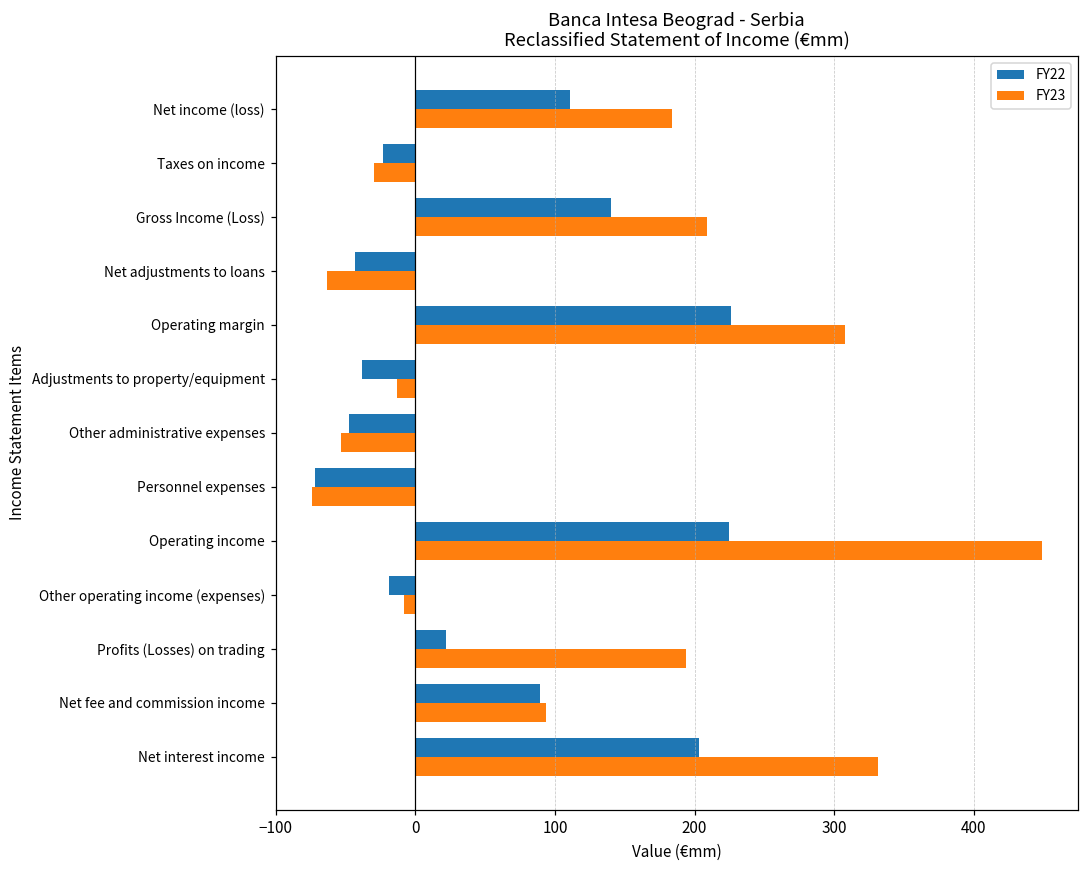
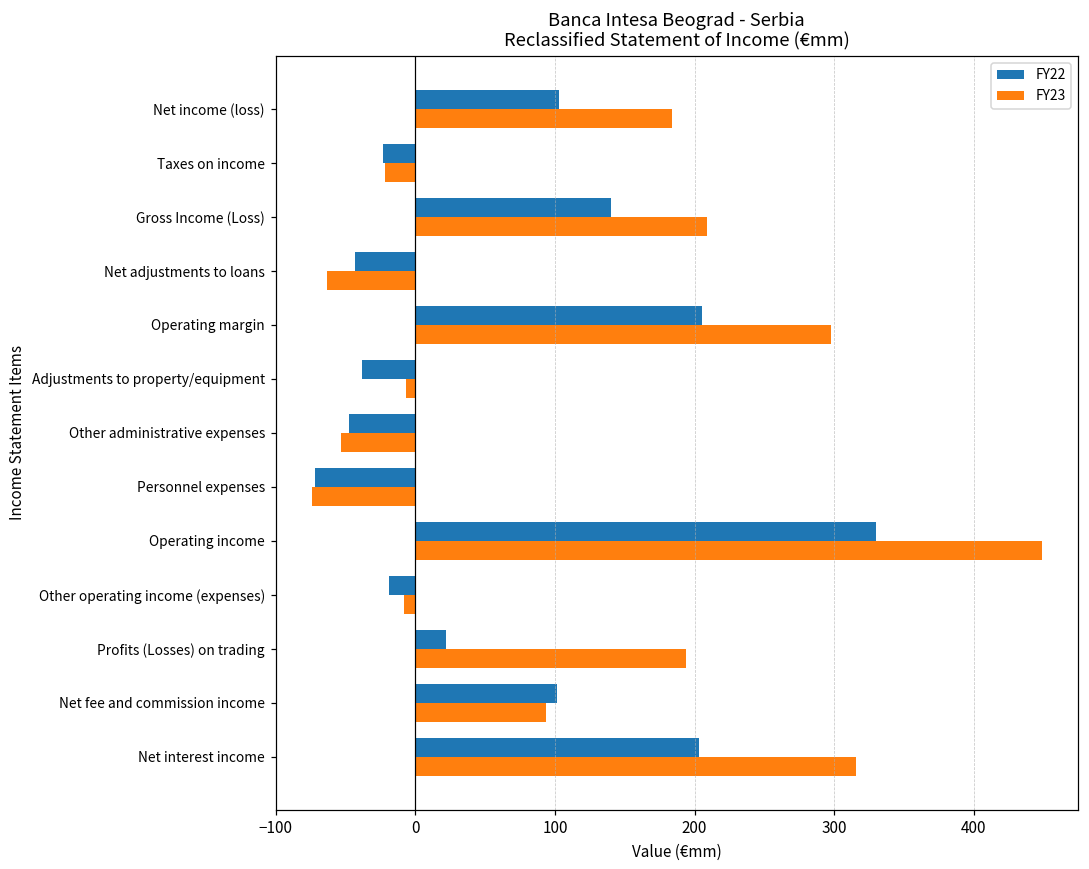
  {
    "FY22": {
-     "Net income (loss)": 111,
+     "Net income (loss)": 103,
      "Taxes on income": -24,
      "Gross Income (Loss)": 140,
      "Net adjustments to loans": -43,
-     "Operating margin": 226,
+     "Operating margin": 205,
      "Adjustments to property/equipment": -38,
      "Other administrative expenses": -48,
      "Personnel expenses": -72,
-     "Operating income": 224,
+     "Operating income": 330,
      "Other operating income (expenses)": -19,
      "Profits (Losses) on trading": 22,
-     "Net fee and commission income": 89,
+     "Net fee and commission income": 102,
      "Net interest income": 203
    },
    "FY23": {
      "Net income (loss)": 184,
-     "Taxes on income": -30,
+     "Taxes on income": -22,
      "Gross Income (Loss)": 209,
      "Net adjustments to loans": -64,
-     "Operating margin": 308,
-     "Adjustments to property/equipment": -13,
+     "Operating margin": 298,
+     "Adjustments to property/equipment": -7,
      "Other administrative expenses": -53,
      "Personnel expenses": -74,
      "Operating income": 449,
      "Other operating income (expenses)": -8,
      "Profits (Losses) on trading": 194,
      "Net fee and commission income": 93,
-     "Net interest income": 332
+     "Net interest income": 316
    }
  }
